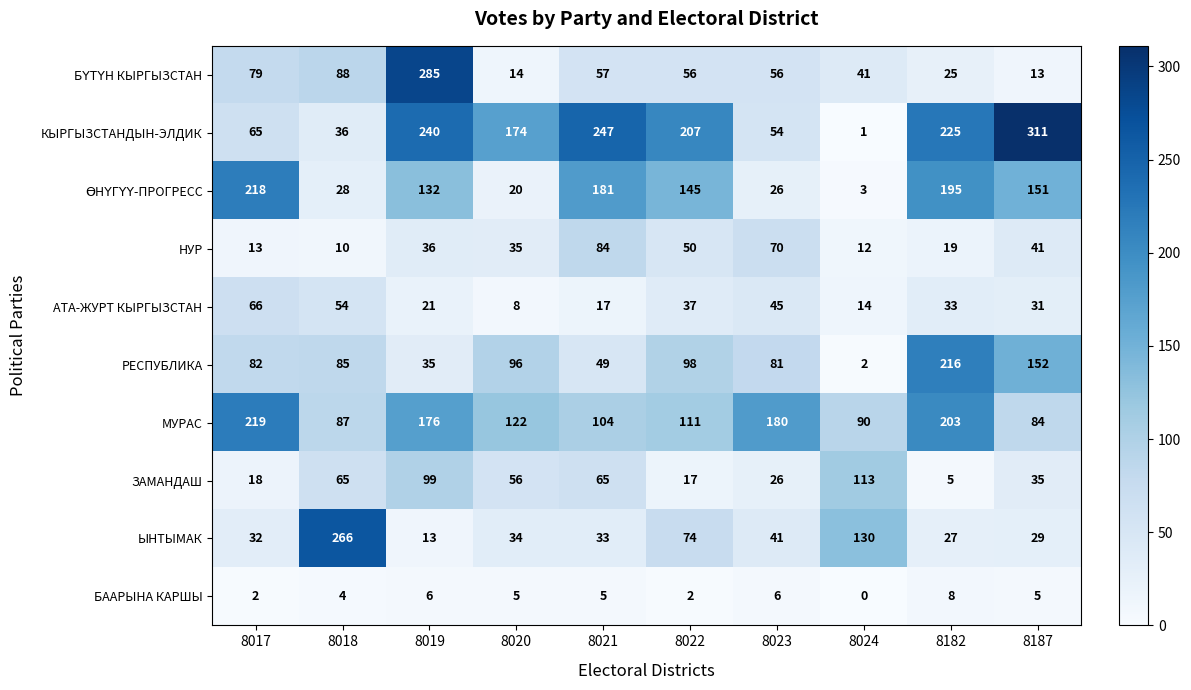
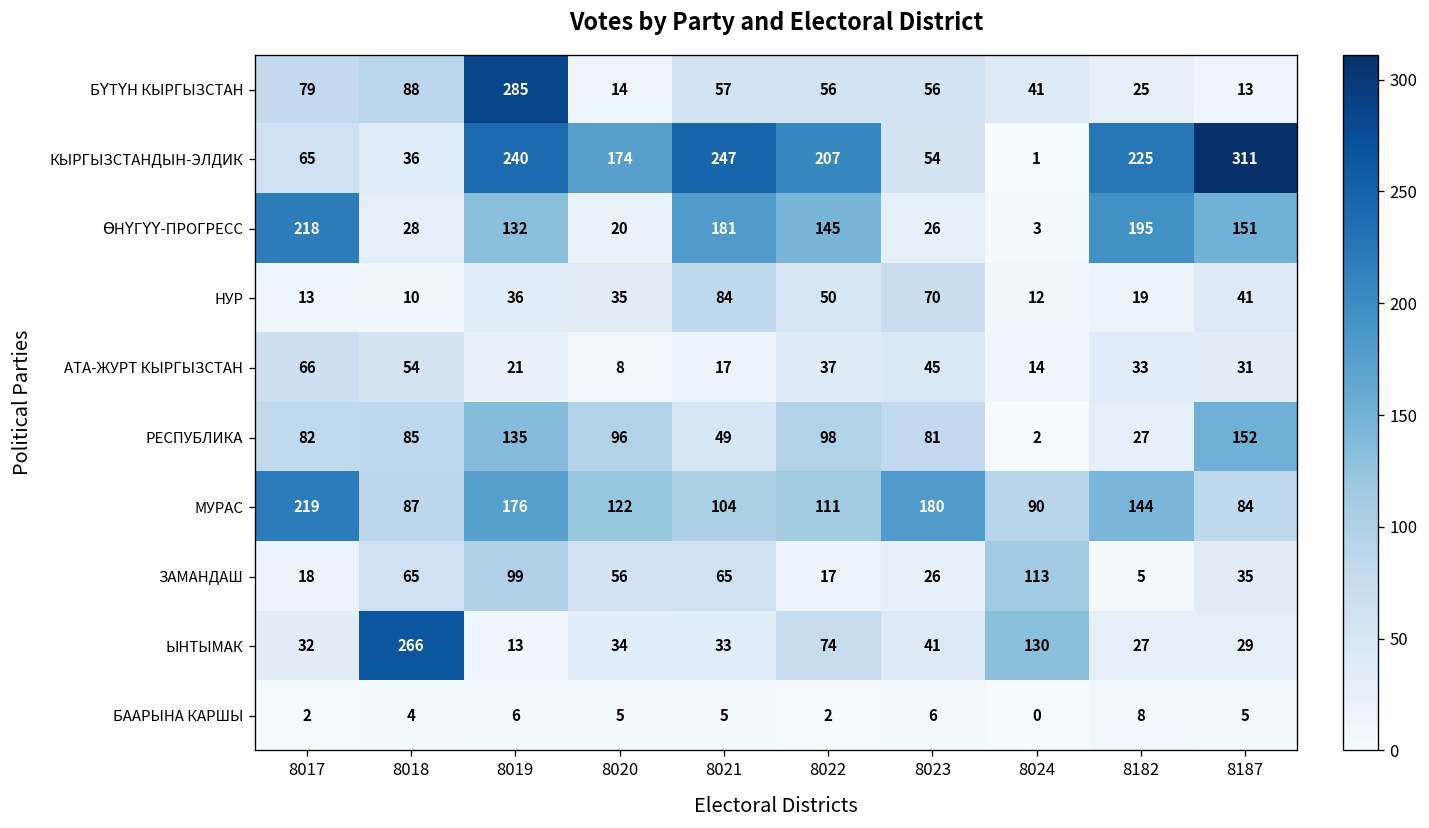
  {
    "БҮТҮН КЫРГЫЗСТАН": {
      "8017": 79,
      "8018": 88,
      "8019": 285,
      "8020": 14,
      "8021": 57,
      "8022": 56,
      "8023": 56,
      "8024": 41,
      "8182": 25,
      "8187": 13
    },
    "КЫРГЫЗСТАНДЫН-ЭЛДИК": {
      "8017": 65,
      "8018": 36,
      "8019": 240,
      "8020": 174,
      "8021": 247,
      "8022": 207,
      "8023": 54,
      "8024": 1,
      "8182": 225,
      "8187": 311
    },
    "ӨНҮГҮҮ-ПРОГРЕСС": {
      "8017": 218,
      "8018": 28,
      "8019": 132,
      "8020": 20,
      "8021": 181,
      "8022": 145,
      "8023": 26,
      "8024": 3,
      "8182": 195,
      "8187": 151
    },
    "НУР": {
      "8017": 13,
      "8018": 10,
      "8019": 36,
      "8020": 35,
      "8021": 84,
      "8022": 50,
      "8023": 70,
      "8024": 12,
      "8182": 19,
      "8187": 41
    },
    "АТА-ЖУРТ КЫРГЫЗСТАН": {
      "8017": 66,
      "8018": 54,
      "8019": 21,
      "8020": 8,
      "8021": 17,
      "8022": 37,
      "8023": 45,
      "8024": 14,
      "8182": 33,
      "8187": 31
    },
    "РЕСПУБЛИКА": {
      "8017": 82,
      "8018": 85,
-     "8019": 35,
+     "8019": 135,
      "8020": 96,
      "8021": 49,
      "8022": 98,
      "8023": 81,
      "8024": 2,
-     "8182": 216,
+     "8182": 27,
      "8187": 152
    },
    "МУРАС": {
      "8017": 219,
      "8018": 87,
      "8019": 176,
      "8020": 122,
      "8021": 104,
      "8022": 111,
      "8023": 180,
      "8024": 90,
-     "8182": 203,
+     "8182": 144,
      "8187": 84
    },
    "ЗАМАНДАШ": {
      "8017": 18,
      "8018": 65,
      "8019": 99,
      "8020": 56,
      "8021": 65,
      "8022": 17,
      "8023": 26,
      "8024": 113,
      "8182": 5,
      "8187": 35
    },
    "ЫНТЫМАК": {
      "8017": 32,
      "8018": 266,
      "8019": 13,
      "8020": 34,
      "8021": 33,
      "8022": 74,
      "8023": 41,
      "8024": 130,
      "8182": 27,
      "8187": 29
    },
    "БААРЫНА КАРШЫ": {
      "8017": 2,
      "8018": 4,
      "8019": 6,
      "8020": 5,
      "8021": 5,
      "8022": 2,
      "8023": 6,
      "8024": 0,
      "8182": 8,
      "8187": 5
    }
  }
